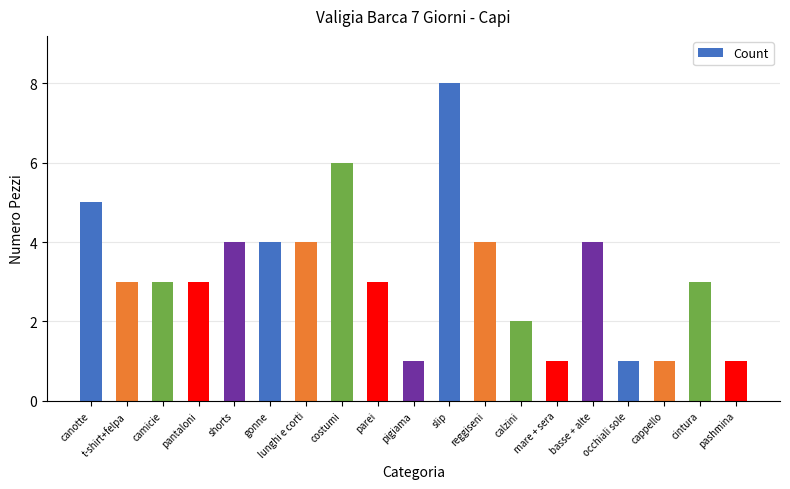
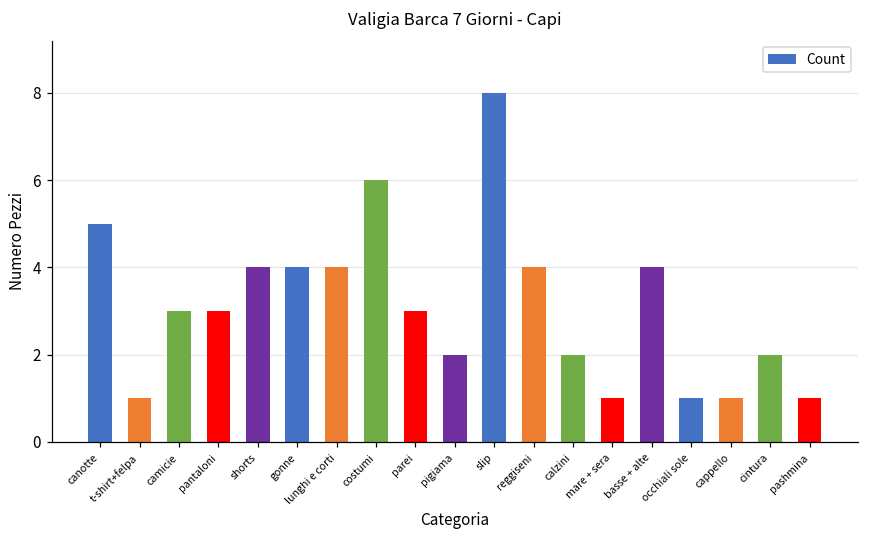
  {
    "canotte": 5,
-   "t-shirt+felpa": 3,
+   "t-shirt+felpa": 1,
    "camicie": 3,
    "pantaloni": 3,
    "shorts": 4,
    "gonne": 4,
    "lunghi e corti": 4,
    "costumi": 6,
    "parei": 3,
-   "pigiama": 1,
+   "pigiama": 2,
    "slip": 8,
    "reggiseni": 4,
    "calzini": 2,
    "mare + sera": 1,
    "basse + alte": 4,
    "occhiali sole": 1,
    "cappello": 1,
-   "cintura": 3,
+   "cintura": 2,
    "pashmina": 1
  }
